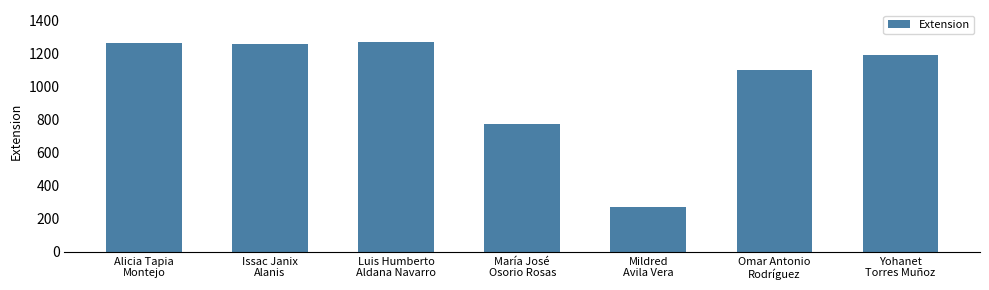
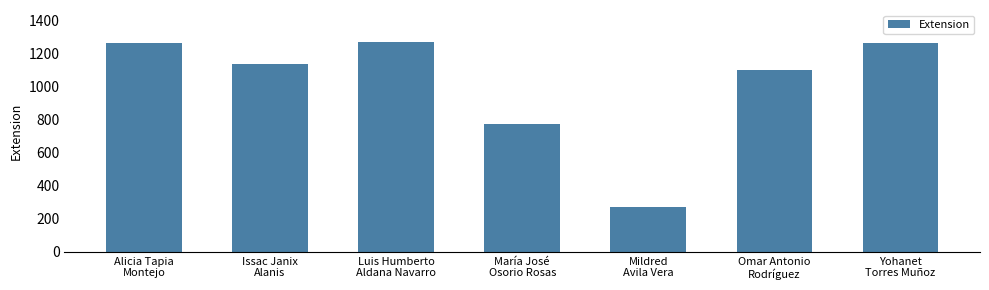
  {
    "Alicia Tapia Montejo": 1260,
-   "Issac Janix Alanis": 1260,
+   "Issac Janix Alanis": 1140,
    "Luis Humberto Aldana Navarro": 1270,
    "María José Osorio Rosas": 770,
    "Mildred Avila Vera": 270,
    "Omar Antonio Rodríguez": 1100,
-   "Yohanet Torres Muñoz": 1190
+   "Yohanet Torres Muñoz": 1260
  }
